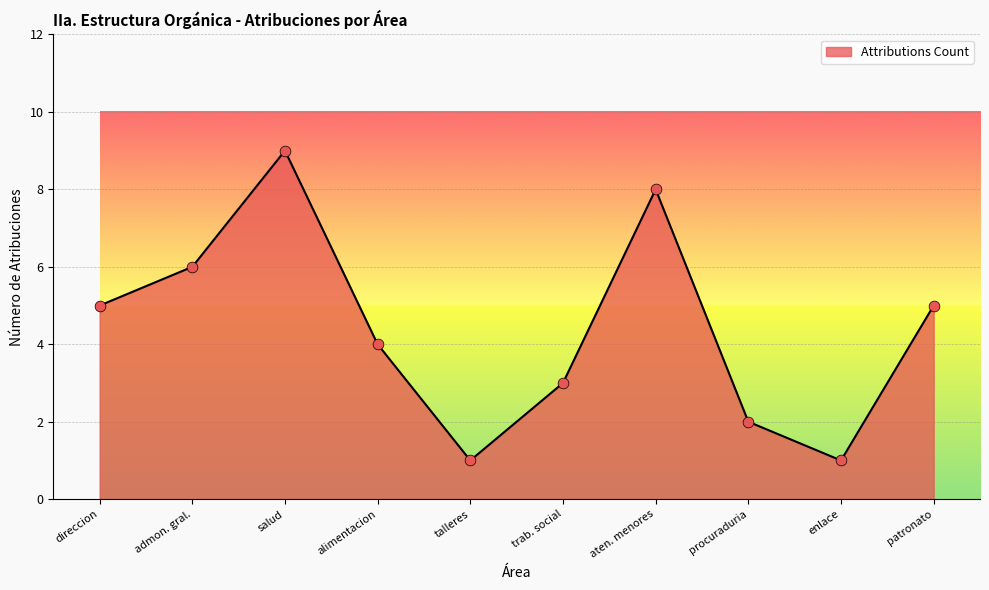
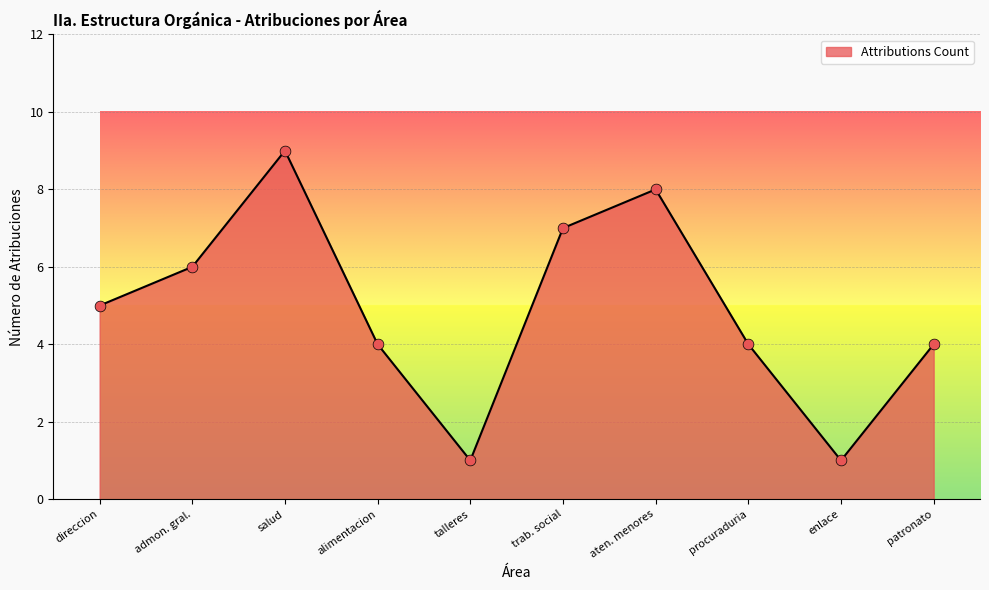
  {
    "direccion": 5,
    "admon. gral.": 6,
    "salud": 9,
    "alimentacion": 4,
    "talleres": 1,
-   "trab. social": 3,
+   "trab. social": 7,
    "aten. menores": 8,
-   "procuraduria": 2,
+   "procuraduria": 4,
    "enlace": 1,
-   "patronato": 5
+   "patronato": 4
  }
